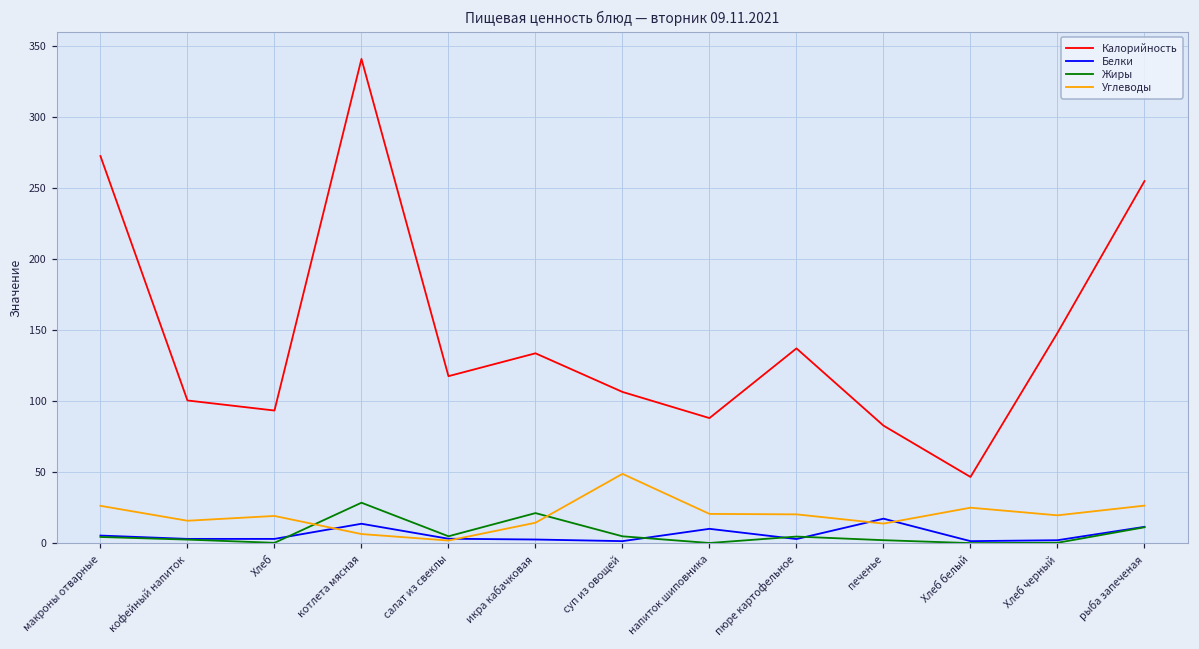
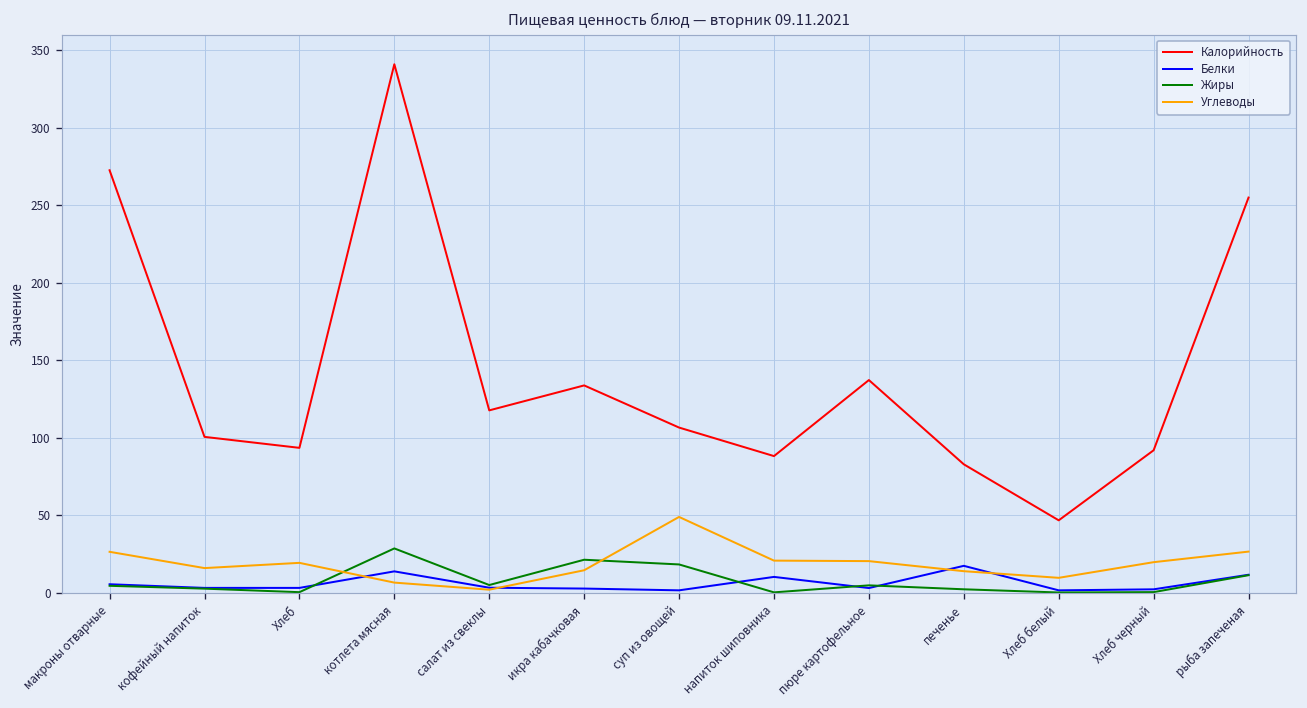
  {
    "Калорийность": {
      "макроны отварные": 273,
      "кофейный напиток": 101,
      "Хлеб": 94,
      "котлета мясная": 341,
      "салат из свеклы": 118,
      "икра кабачковая": 134,
      "суп из овощей": 107,
      "напиток шиповника": 88,
      "пюре картофельное": 137,
      "печенье": 83,
      "Хлеб белый": 47,
-     "Хлеб черный": 148,
+     "Хлеб черный": 92,
      "рыба запеченая": 255
    },
    "Белки": {
      "Хлеб": 3,
      "котлета мясная": 14,
      "икра кабачковая": 3,
      "суп из овощей": 2,
      "напиток шиповника": 10,
      "печенье": 17
    },
    "Жиры": {
      "Хлеб": 0,
      "котлета мясная": 29,
      "икра кабачковая": 21,
-     "суп из овощей": 5,
+     "суп из овощей": 18,
      "напиток шиповника": 0,
      "печенье": 2
    },
    "Углеводы": {
      "макроны отварные": 26,
      "кофейный напиток": 16,
      "Хлеб": 19,
      "котлета мясная": 7,
      "икра кабачковая": 15,
      "суп из овощей": 49,
      "напиток шиповника": 21,
      "пюре картофельное": 20,
      "печенье": 14,
-     "Хлеб белый": 25,
+     "Хлеб белый": 10,
      "Хлеб черный": 20,
      "рыба запеченая": 27
    }
  }
